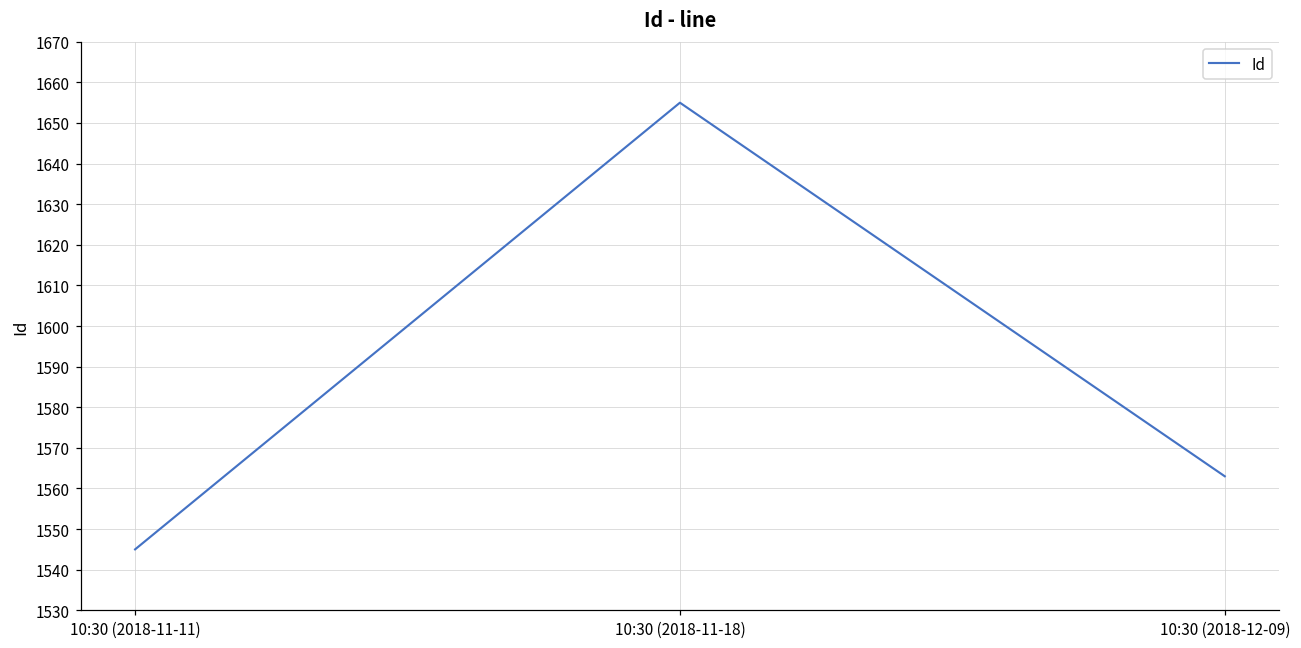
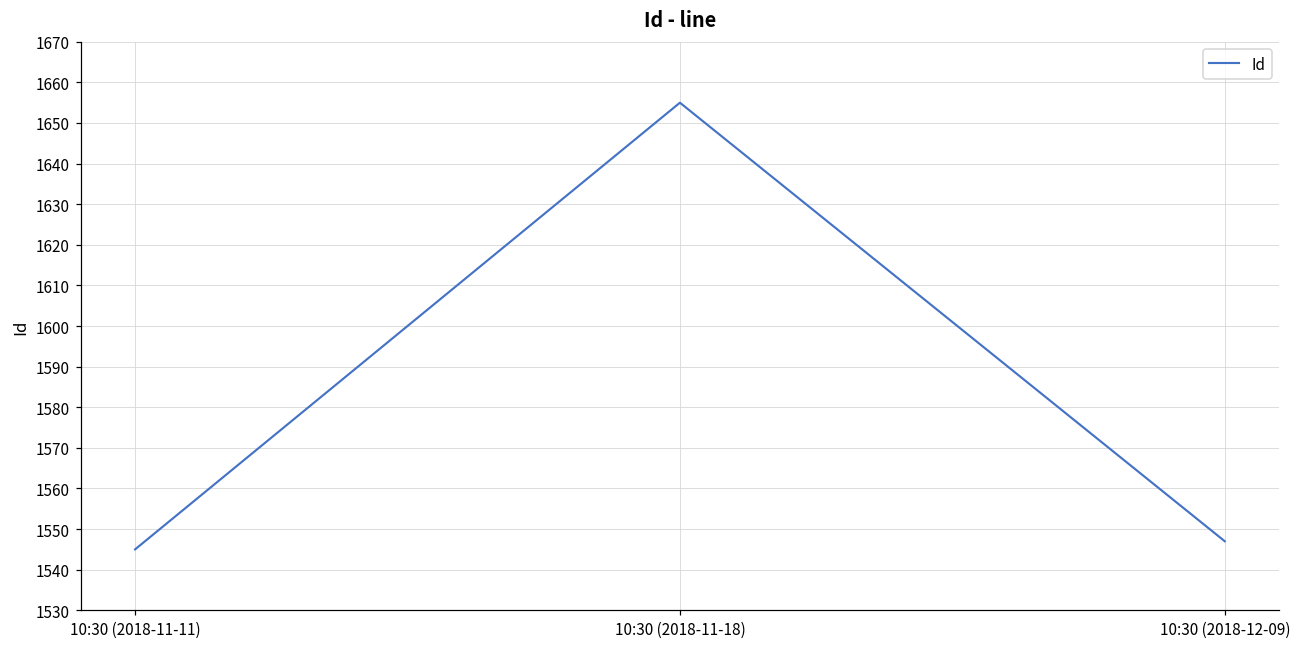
  {
    "10:30 (2018-11-11)": 1545,
    "10:30 (2018-11-18)": 1655,
-   "10:30 (2018-12-09)": 1563
+   "10:30 (2018-12-09)": 1547
  }
